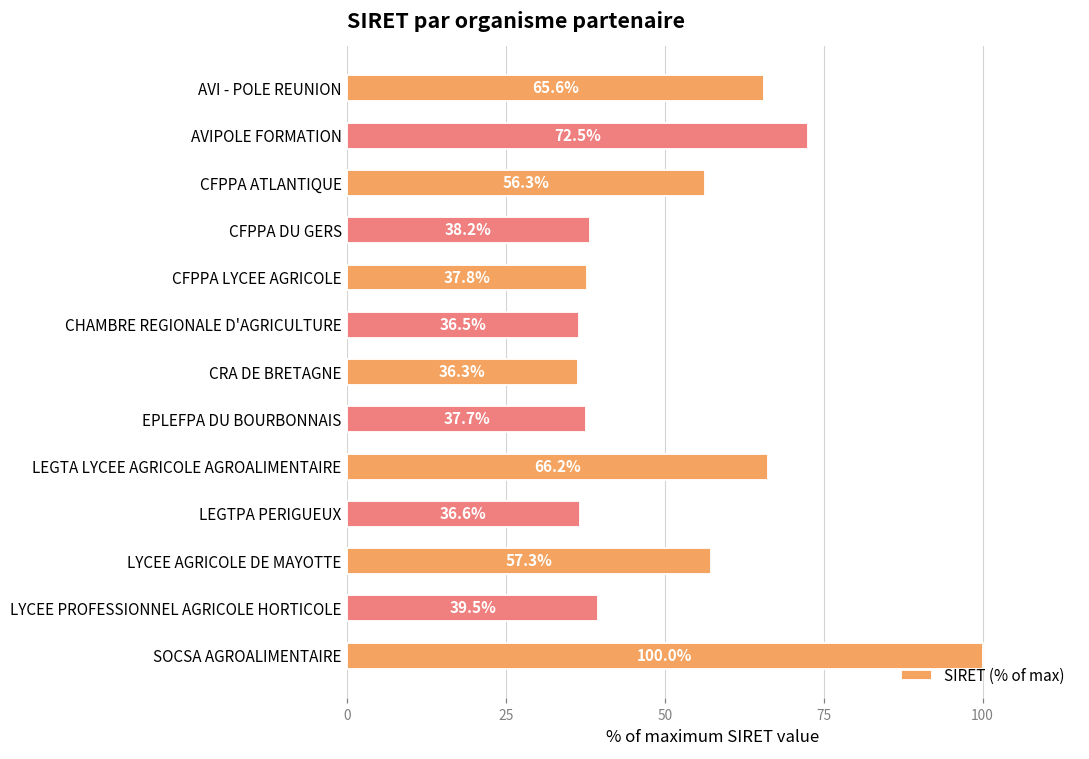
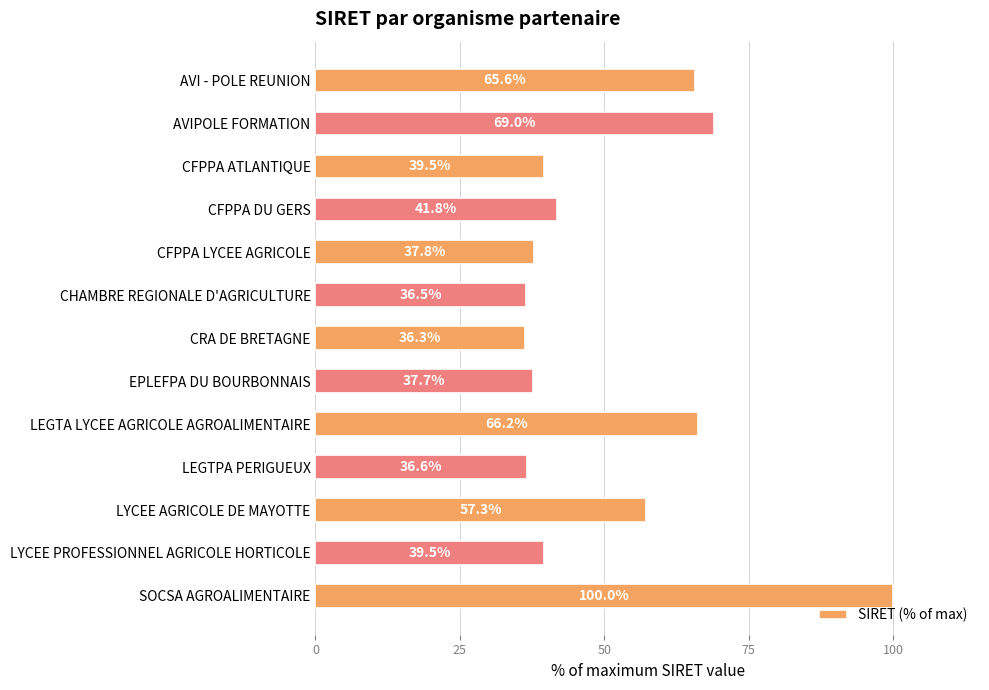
  {
    "AVI - POLE REUNION": "65.6%",
-   "AVIPOLE FORMATION": "72.5%",
-   "CFPPA ATLANTIQUE": "56.3%",
-   "CFPPA DU GERS": "38.2%",
+   "AVIPOLE FORMATION": "69.0%",
+   "CFPPA ATLANTIQUE": "39.5%",
+   "CFPPA DU GERS": "41.8%",
    "CFPPA LYCEE AGRICOLE": "37.8%",
    "CHAMBRE REGIONALE D'AGRICULTURE": "36.5%",
    "CRA DE BRETAGNE": "36.3%",
    "EPLEFPA DU BOURBONNAIS": "37.7%",
    "LEGTA LYCEE AGRICOLE AGROALIMENTAIRE": "66.2%",
    "LEGTPA PERIGUEUX": "36.6%",
    "LYCEE AGRICOLE DE MAYOTTE": "57.3%",
    "LYCEE PROFESSIONNEL AGRICOLE HORTICOLE": "39.5%",
    "SOCSA AGROALIMENTAIRE": "100.0%"
  }
